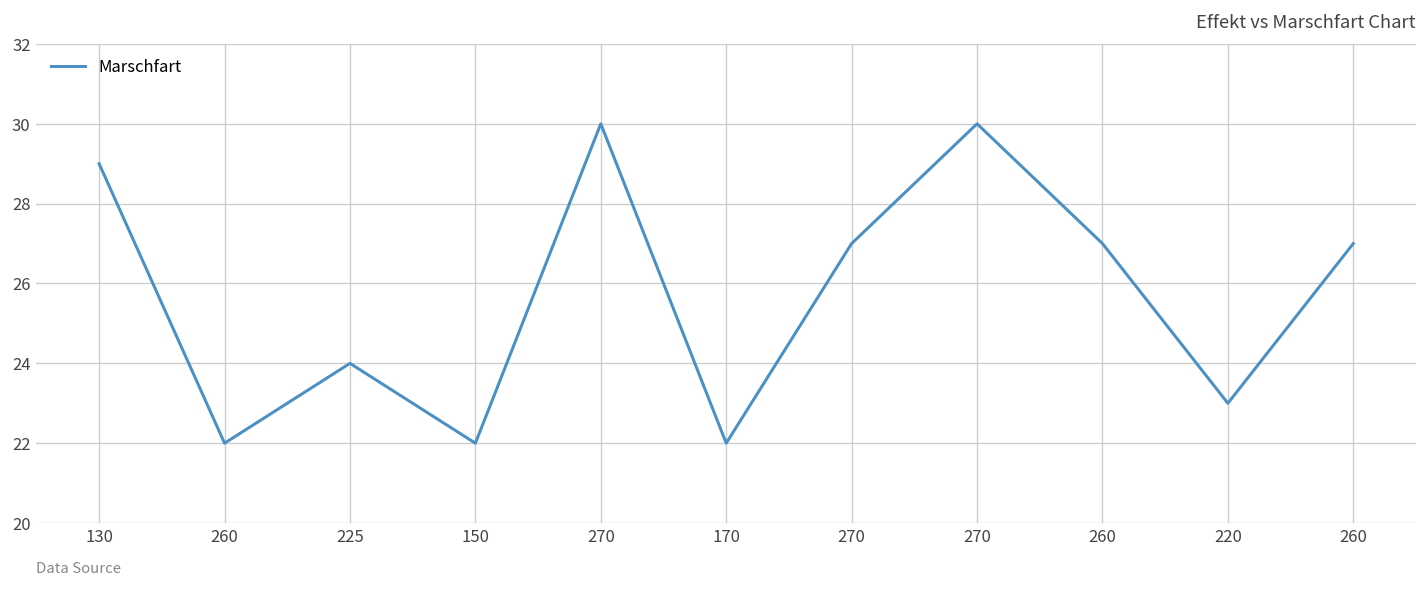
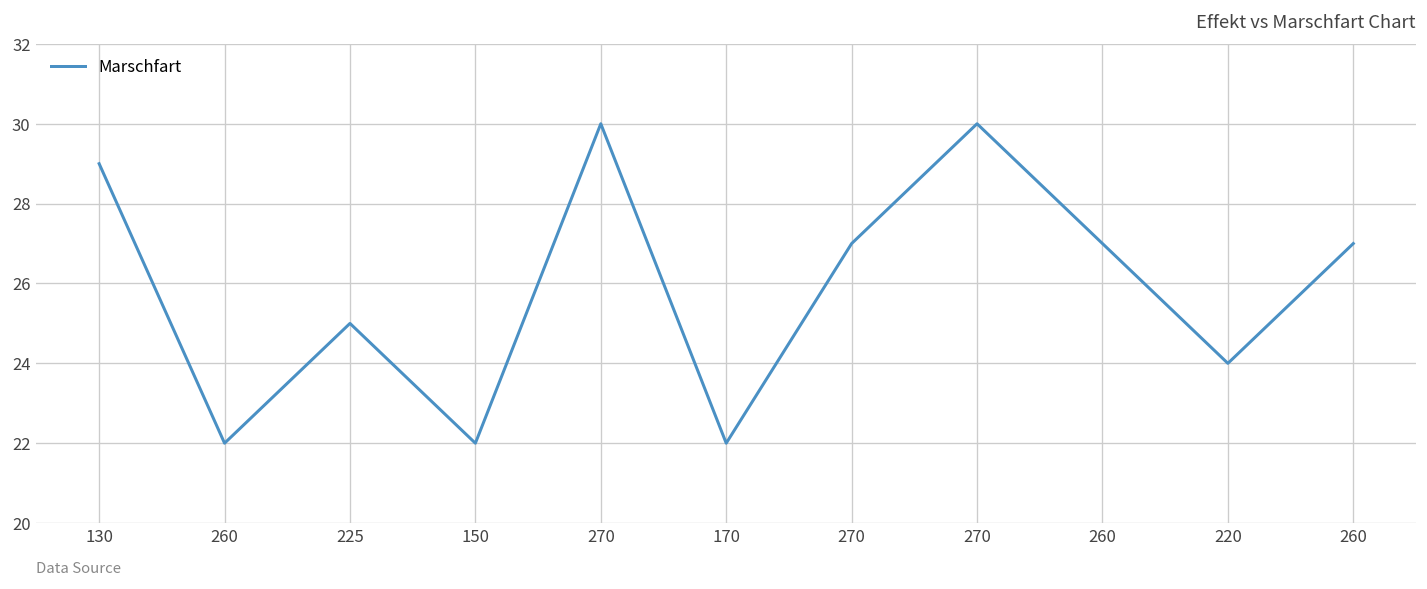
  {
    "130": 29,
-   "225": 24,
+   "225": 25,
    "150": 22,
    "170": 22,
-   "220": 23
+   "220": 24
  }
